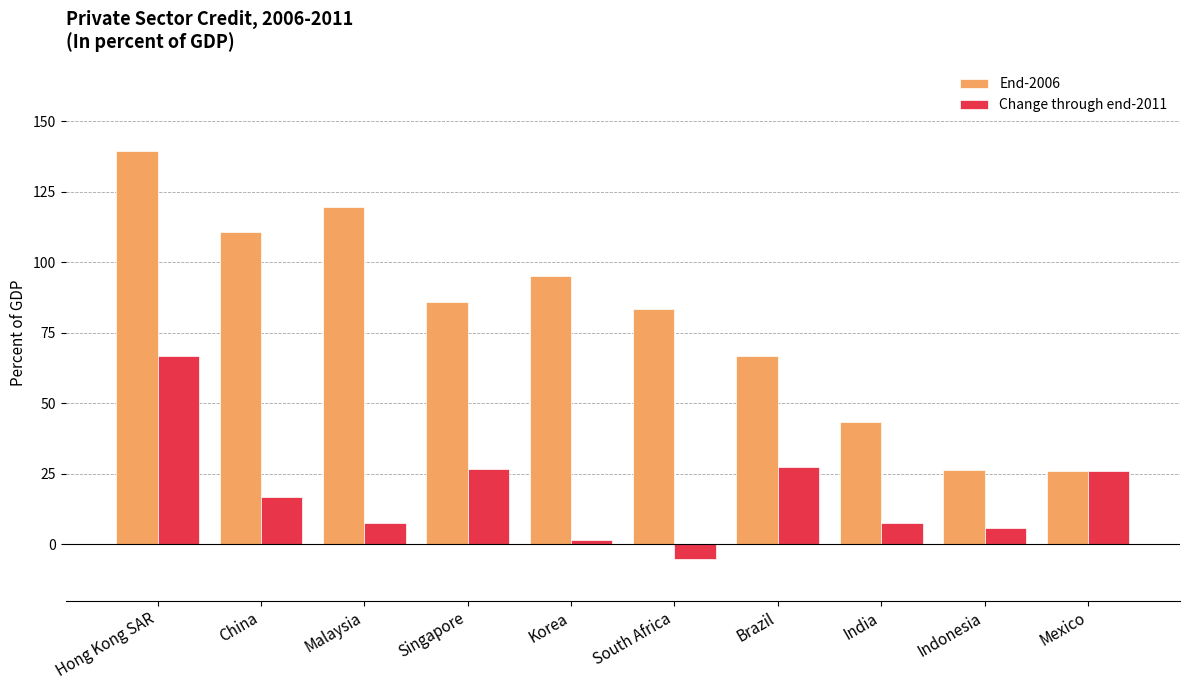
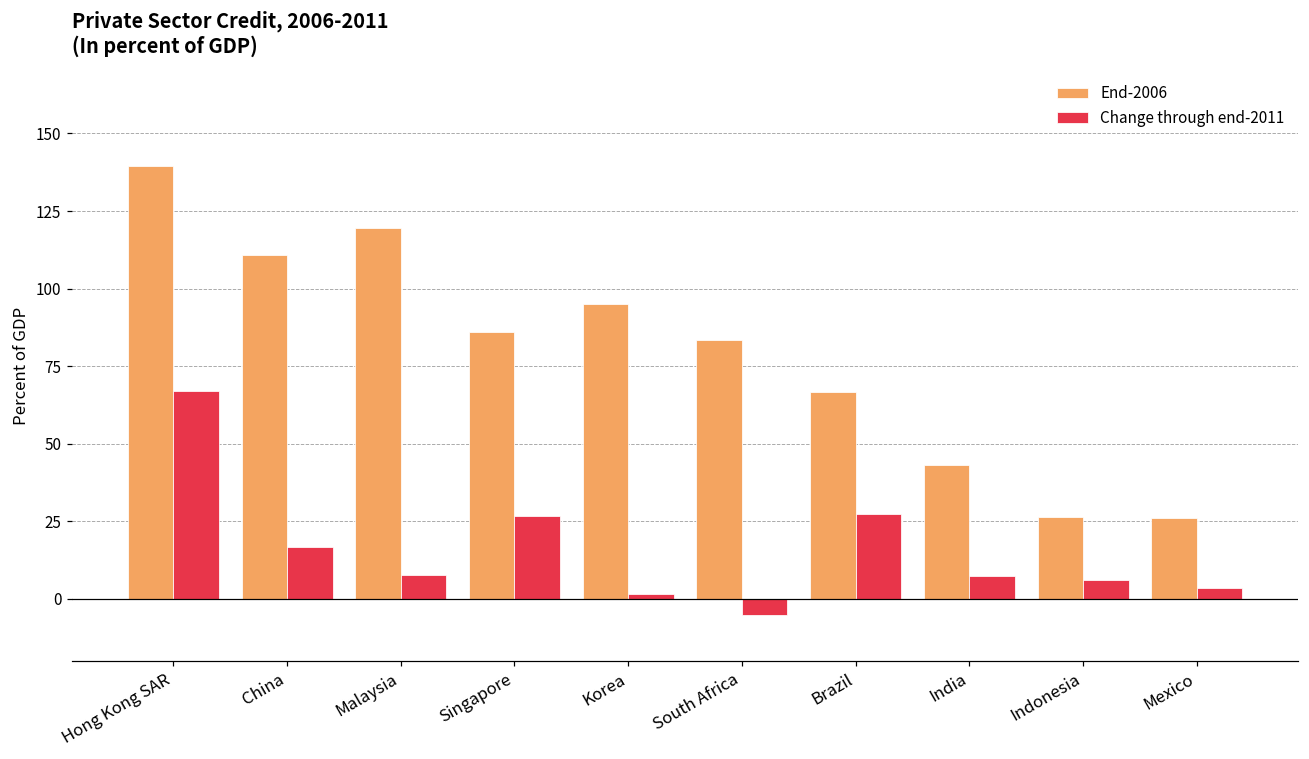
  {
    "End-2006": {
      "Hong Kong SAR": 139,
      "China": 111,
      "Malaysia": 120,
      "Singapore": 86,
      "Korea": 95,
      "South Africa": 83,
      "Brazil": 67,
      "India": 43,
      "Indonesia": 26,
      "Mexico": 26
    },
    "Change through end-2011": {
      "Hong Kong SAR": 67,
      "China": 17,
      "Malaysia": 7,
      "Singapore": 27,
      "Korea": 2,
      "South Africa": -5,
      "Brazil": 27,
      "India": 7,
      "Indonesia": 6,
-     "Mexico": 26
+     "Mexico": 3
    }
  }
